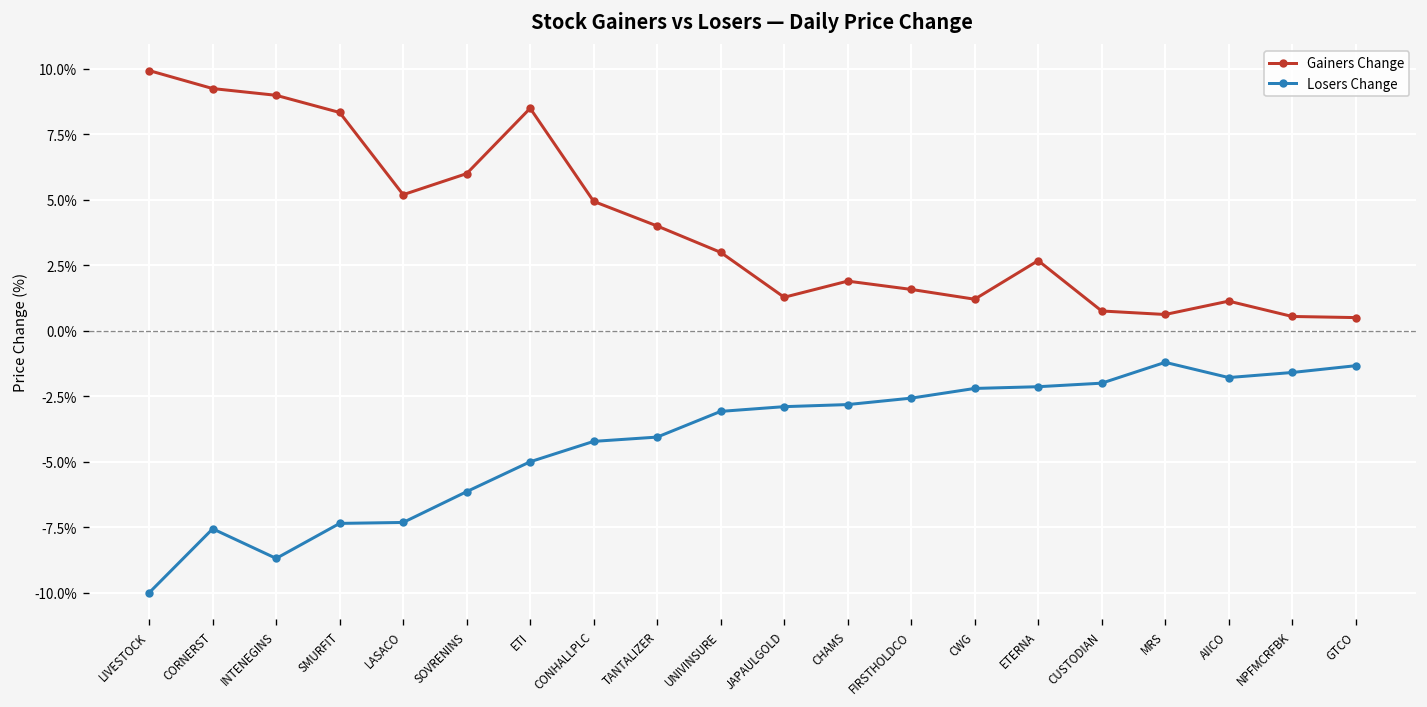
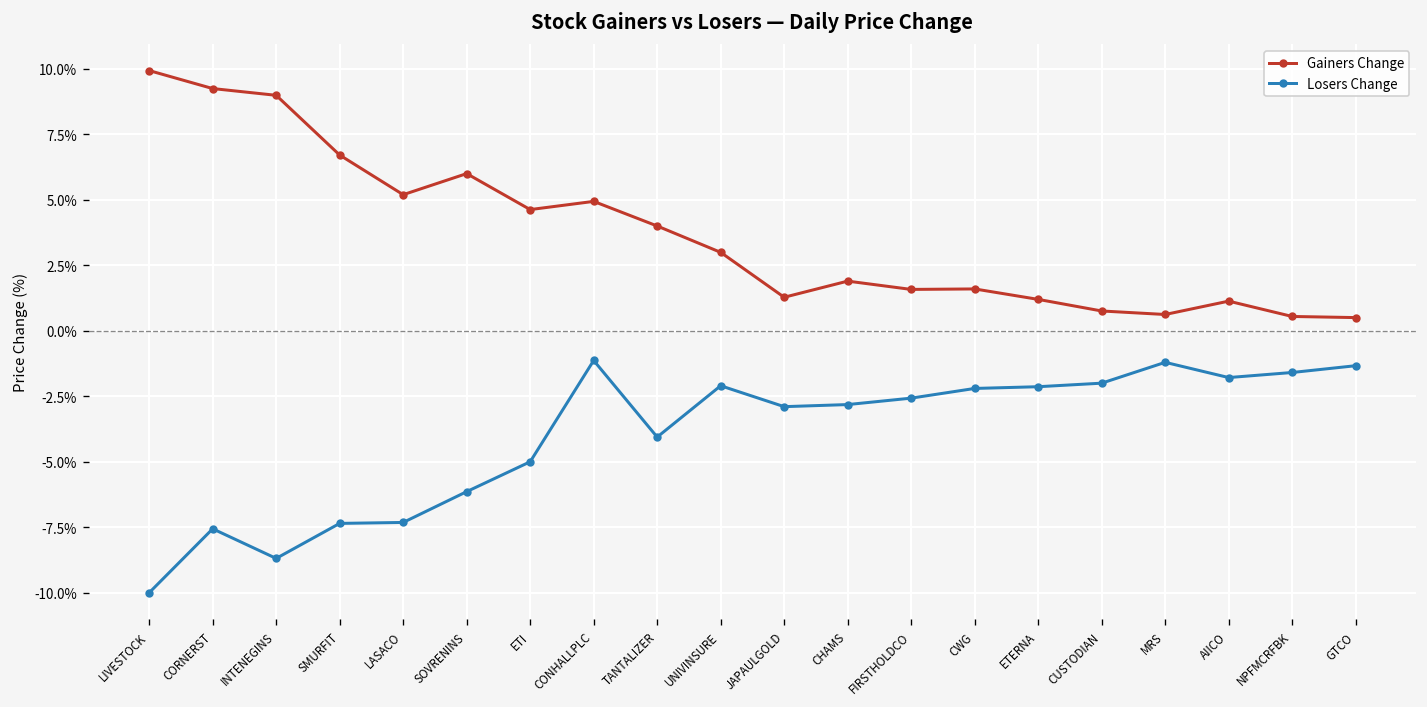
  {
    "Gainers Change": {
      "LIVESTOCK": "9.9%",
      "CORNERST": "9.2%",
      "INTENEGINS": "9.0%",
-     "SMURFIT": "8.3%",
+     "SMURFIT": "6.7%",
      "LASACO": "5.2%",
      "SOVRENINS": "6.0%",
-     "ETI": "8.5%",
+     "ETI": "4.6%",
      "CONHALLPLC": "4.9%",
      "TANTALIZER": "4.0%",
      "UNIVINSURE": "3.0%",
      "JAPAULGOLD": "1.3%",
      "CHAMS": "1.9%",
      "FIRSTHOLDCO": "1.6%",
-     "CWG": "1.2%",
-     "ETERNA": "2.7%",
+     "CWG": "1.6%",
+     "ETERNA": "1.2%",
      "CUSTODIAN": "0.8%",
      "MRS": "0.6%",
      "AIICO": "1.1%",
      "NPFMCRFBK": "0.5%",
      "GTCO": "0.5%"
    },
    "Losers Change": {
      "LIVESTOCK": "-10.0%",
      "CORNERST": "-7.6%",
      "INTENEGINS": "-8.7%",
      "SMURFIT": "-7.4%",
      "LASACO": "-7.3%",
      "SOVRENINS": "-6.1%",
      "ETI": "-5.0%",
-     "CONHALLPLC": "-4.2%",
+     "CONHALLPLC": "-1.1%",
      "TANTALIZER": "-4.1%",
-     "UNIVINSURE": "-3.1%",
+     "UNIVINSURE": "-2.1%",
      "JAPAULGOLD": "-2.9%",
      "CHAMS": "-2.8%",
      "FIRSTHOLDCO": "-2.6%",
      "CWG": "-2.2%",
      "ETERNA": "-2.1%",
      "CUSTODIAN": "-2.0%",
      "MRS": "-1.2%",
      "AIICO": "-1.8%",
      "NPFMCRFBK": "-1.6%",
      "GTCO": "-1.3%"
    }
  }
